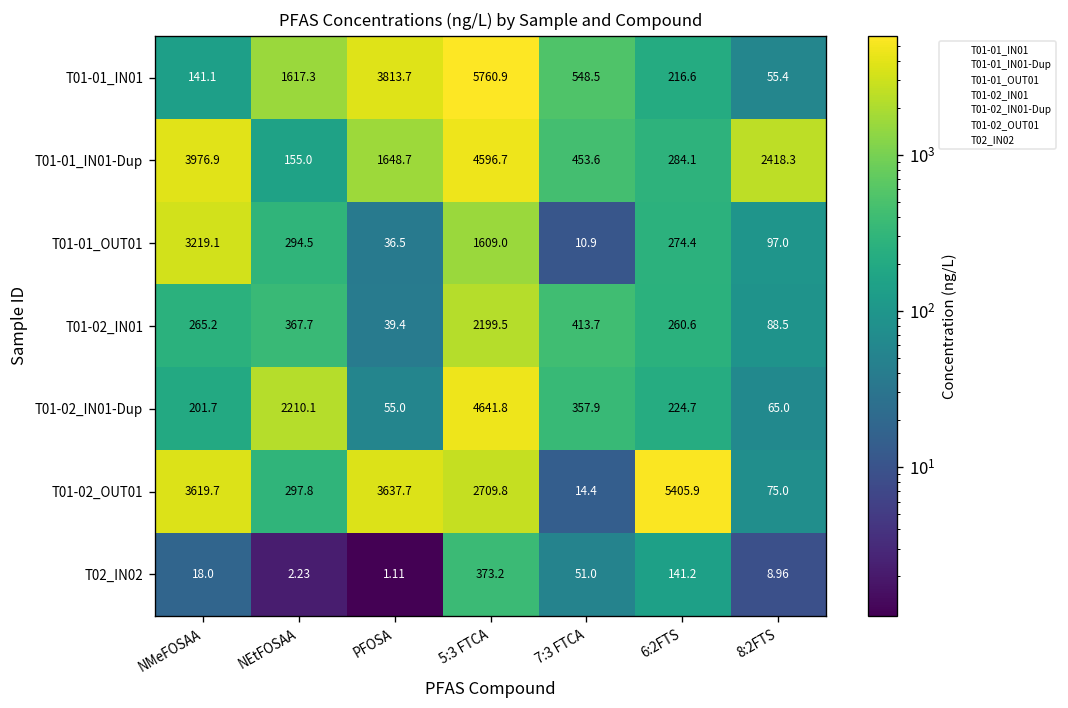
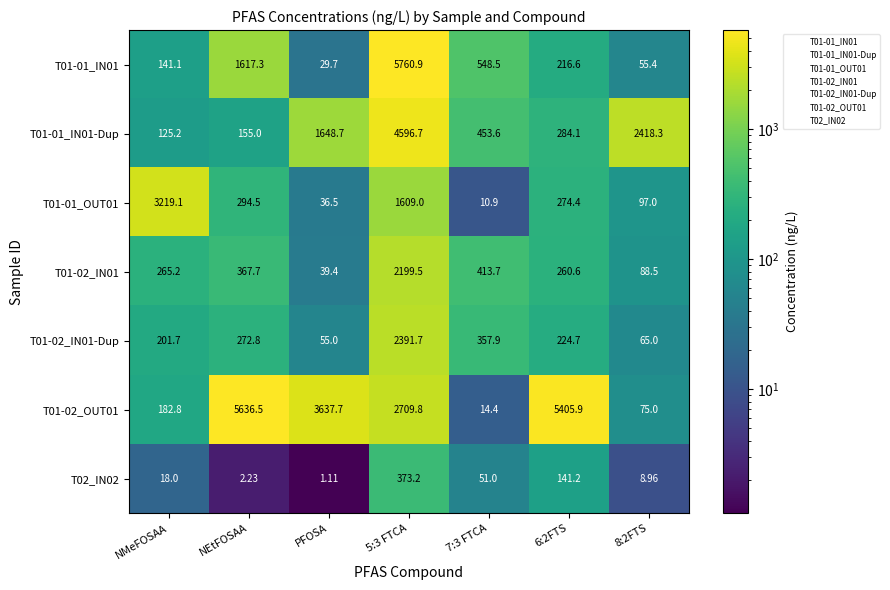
  {
    "T01-01_IN01": {
      "NMeFOSAA": 141.1,
      "NEtFOSAA": 1617.3,
-     "PFOSA": 3813.7,
+     "PFOSA": 29.7,
      "5:3 FTCA": 5760.9,
      "7:3 FTCA": 548.5,
      "6:2FTS": 216.6,
      "8:2FTS": 55.4
    },
    "T01-01_IN01-Dup": {
-     "NMeFOSAA": 3976.9,
+     "NMeFOSAA": 125.2,
      "NEtFOSAA": 155.0,
      "PFOSA": 1648.7,
      "5:3 FTCA": 4596.7,
      "7:3 FTCA": 453.6,
      "6:2FTS": 284.1,
      "8:2FTS": 2418.3
    },
    "T01-01_OUT01": {
      "NMeFOSAA": 3219.1,
      "NEtFOSAA": 294.5,
      "PFOSA": 36.5,
      "5:3 FTCA": 1609.0,
      "7:3 FTCA": 10.9,
      "6:2FTS": 274.4,
      "8:2FTS": 97.0
    },
    "T01-02_IN01": {
      "NMeFOSAA": 265.2,
      "NEtFOSAA": 367.7,
      "PFOSA": 39.4,
      "5:3 FTCA": 2199.5,
      "7:3 FTCA": 413.7,
      "6:2FTS": 260.6,
      "8:2FTS": 88.5
    },
    "T01-02_IN01-Dup": {
      "NMeFOSAA": 201.7,
-     "NEtFOSAA": 2210.1,
+     "NEtFOSAA": 272.8,
      "PFOSA": 55.0,
-     "5:3 FTCA": 4641.8,
+     "5:3 FTCA": 2391.7,
      "7:3 FTCA": 357.9,
      "6:2FTS": 224.7,
      "8:2FTS": 65.0
    },
    "T01-02_OUT01": {
-     "NMeFOSAA": 3619.7,
-     "NEtFOSAA": 297.8,
+     "NMeFOSAA": 182.8,
+     "NEtFOSAA": 5636.5,
      "PFOSA": 3637.7,
      "5:3 FTCA": 2709.8,
      "7:3 FTCA": 14.4,
      "6:2FTS": 5405.9,
      "8:2FTS": 75.0
    },
    "T02_IN02": {
      "NMeFOSAA": 18.0,
      "NEtFOSAA": 2.23,
      "PFOSA": 1.11,
      "5:3 FTCA": 373.2,
      "7:3 FTCA": 51.0,
      "6:2FTS": 141.2,
      "8:2FTS": 8.96
    }
  }
